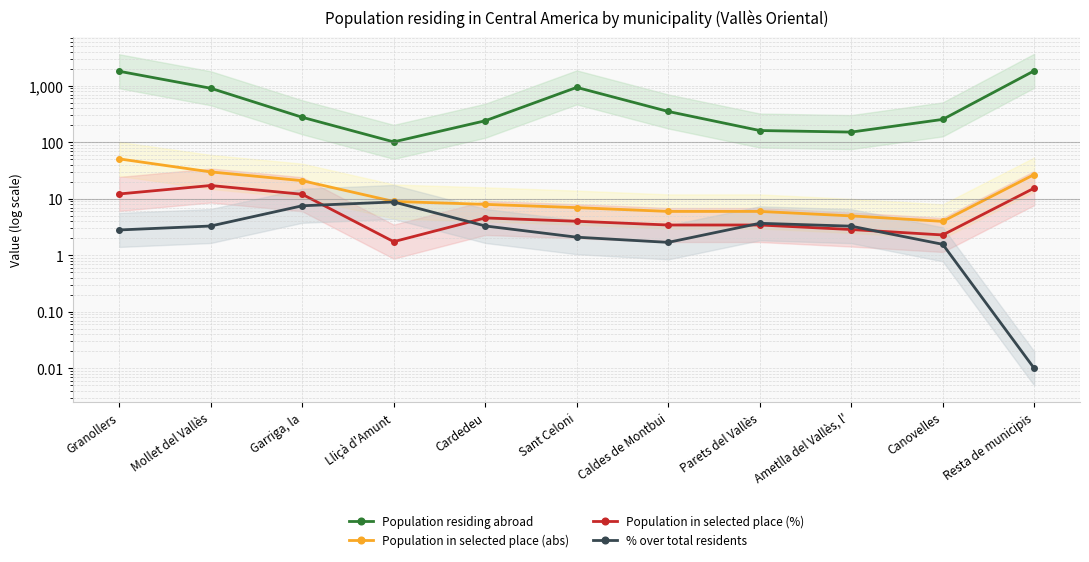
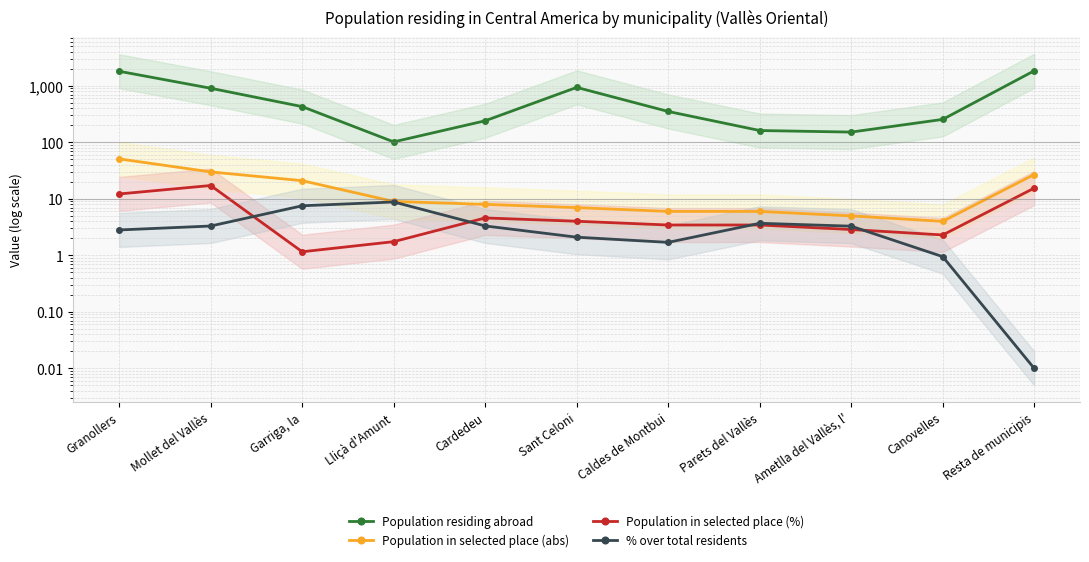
  {
    "Population residing abroad": {
      "Granollers": "1,800",
      "Mollet del Vallès": "900",
-     "Garriga, la": "300",
+     "Garriga, la": "400",
      "Lliçà d'Amunt": "100",
      "Cardedeu": "240",
      "Sant Celoni": "900",
      "Caldes de Montbui": "400",
      "Parets del Vallès": "160",
      "Ametlla del Vallès, l'": "150",
      "Canovelles": "300",
      "Resta de municipis": "1,800"
    },
    "Population in selected place (abs)": {
      "Granollers": "50",
      "Mollet del Vallès": "30",
      "Garriga, la": "21",
      "Cardedeu": "8",
      "Sant Celoni": "7",
      "Caldes de Montbui": "6",
      "Parets del Vallès": "6",
      "Ametlla del Vallès, l'": "5",
      "Canovelles": "4",
      "Resta de municipis": "30"
    },
    "Population in selected place (%)": {
      "Granollers": "12",
      "Mollet del Vallès": "17",
-     "Garriga, la": "12",
+     "Garriga, la": "1.2",
      "Lliçà d'Amunt": "1.8",
      "Cardedeu": "5",
      "Ametlla del Vallès, l'": "3",
      "Canovelles": "2.3",
      "Resta de municipis": "16"
    },
    "% over total residents": {
      "Granollers": "3",
      "Mollet del Vallès": "3",
      "Garriga, la": "8",
      "Cardedeu": "3",
      "Sant Celoni": "2.1",
      "Caldes de Montbui": "1.7",
      "Ametlla del Vallès, l'": "3",
-     "Canovelles": "1.6",
+     "Canovelles": "1.0",
      "Resta de municipis": "0.010"
    }
  }
